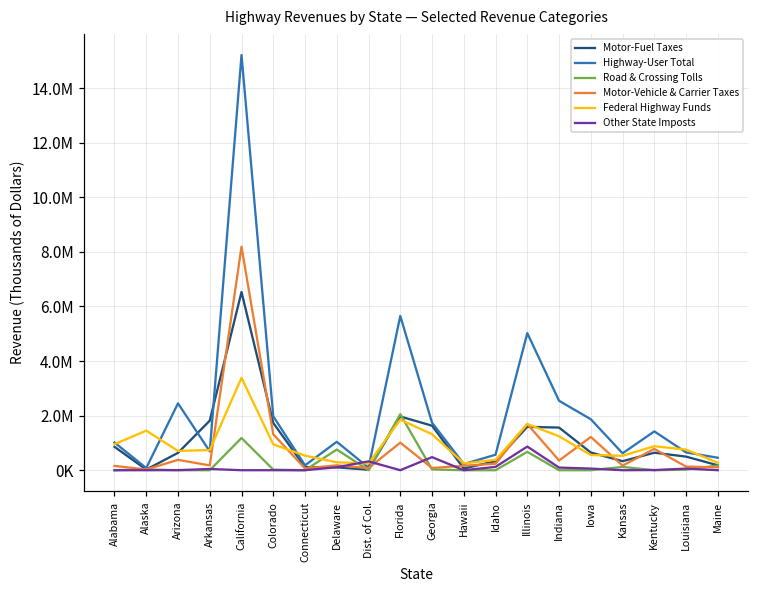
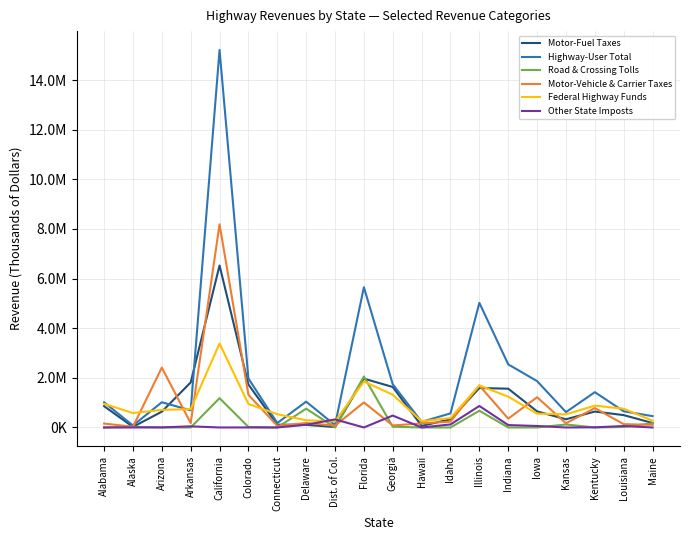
  {
    "Motor-Fuel Taxes": {
      "Arkansas": 1800000,
      "California": 6500000,
      "Colorado": 1700000,
      "Georgia": 1600000,
      "Indiana": 1600000,
      "Kansas": 300000,
      "Kentucky": 600000,
      "Louisiana": 500000
    },
    "Highway-User Total": {
-     "Arizona": 2500000,
+     "Arizona": 1000000,
      "California": 15200000,
      "Colorado": 2000000,
      "Delaware": 1000000,
      "Florida": 5700000,
      "Georgia": 1700000,
      "Idaho": 600000,
      "Illinois": 5000000,
      "Indiana": 2500000,
      "Iowa": 1900000,
      "Kentucky": 1400000,
      "Louisiana": 700000,
      "Maine": 500000
    },
    "Road & Crossing Tolls": {
      "California": 1200000,
      "Delaware": 800000,
      "Idaho": 0,
      "Illinois": 700000
    },
    "Motor-Vehicle & Carrier Taxes": {
      "Alabama": 200000,
-     "Arizona": 400000,
+     "Arizona": 2400000,
      "Arkansas": 200000,
      "California": 8200000,
      "Colorado": 1300000,
      "Florida": 1000000,
      "Indiana": 400000,
      "Iowa": 1200000
    },
    "Federal Highway Funds": {
-     "Alaska": 1500000,
+     "Alaska": 600000,
      "California": 3400000,
      "Colorado": 900000,
      "Connecticut": 500000,
      "Delaware": 300000,
      "Florida": 1900000,
      "Georgia": 1300000,
      "Indiana": 1200000,
      "Louisiana": 800000
    },
    "Other State Imposts": {
      "California": 0,
      "Florida": 0,
      "Georgia": 500000,
      "Idaho": 100000,
      "Illinois": 900000,
      "Kansas": 0,
      "Maine": 0
    }
  }
